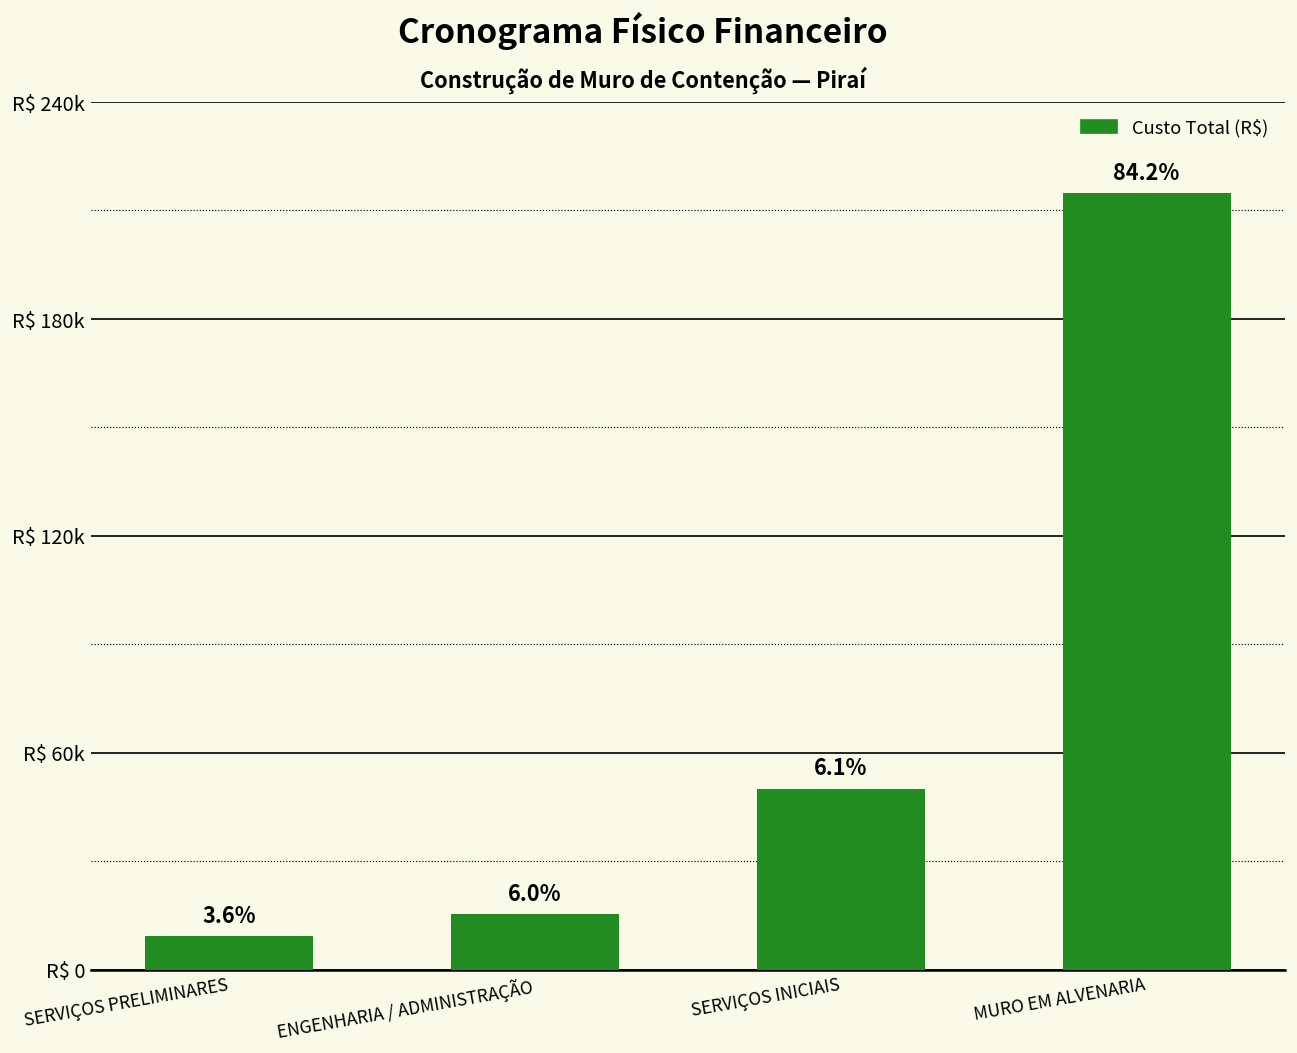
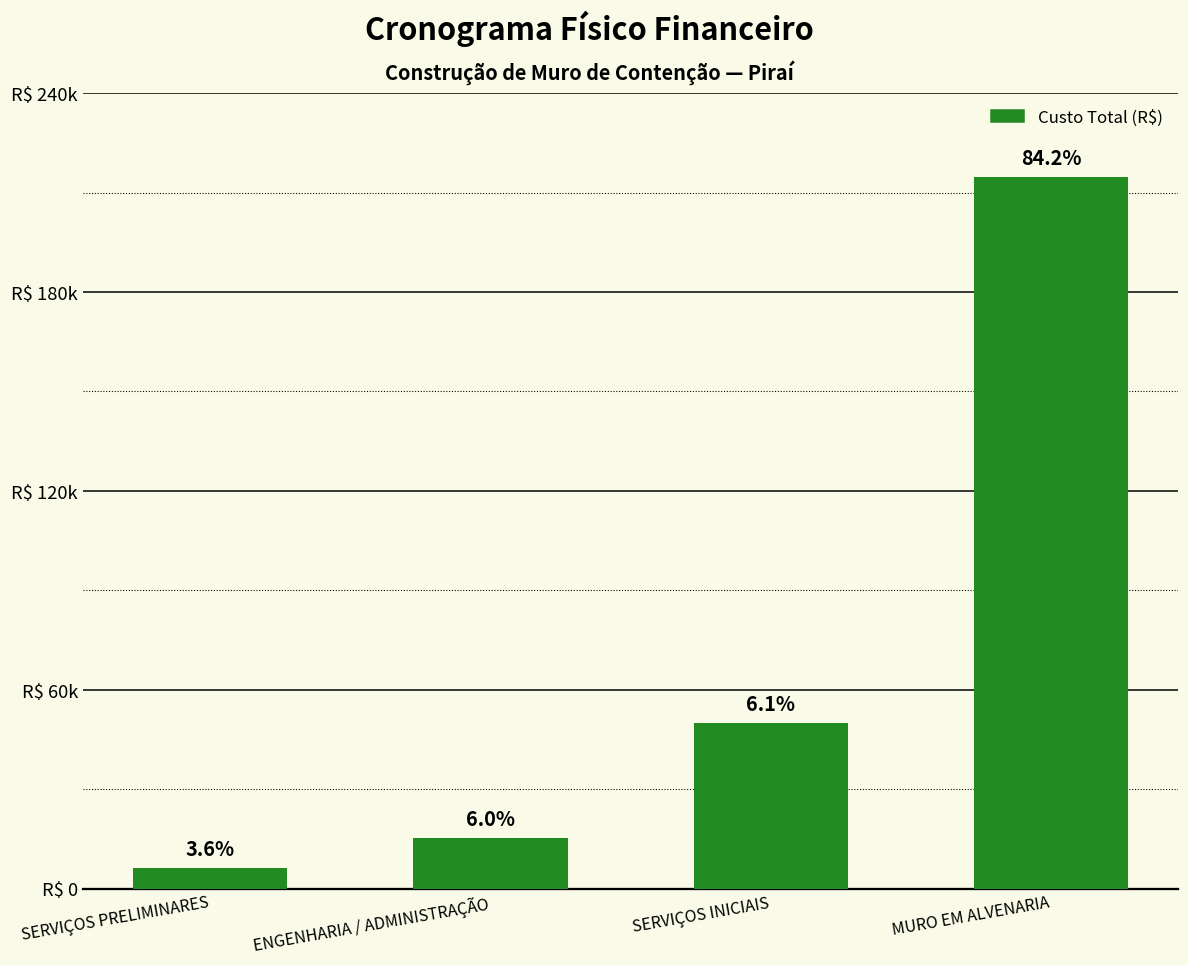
  {
-   "SERVIÇOS PRELIMINARES": "R$ 9000"
+   "SERVIÇOS PRELIMINARES": "R$ 6000"
  }
